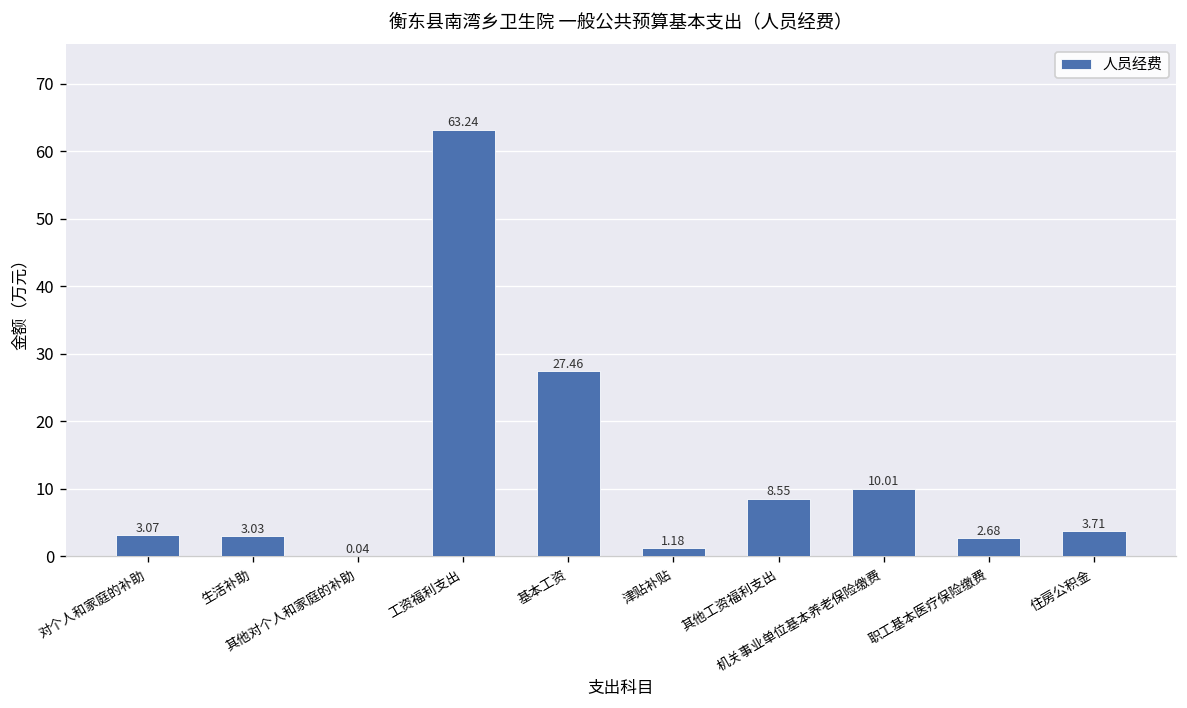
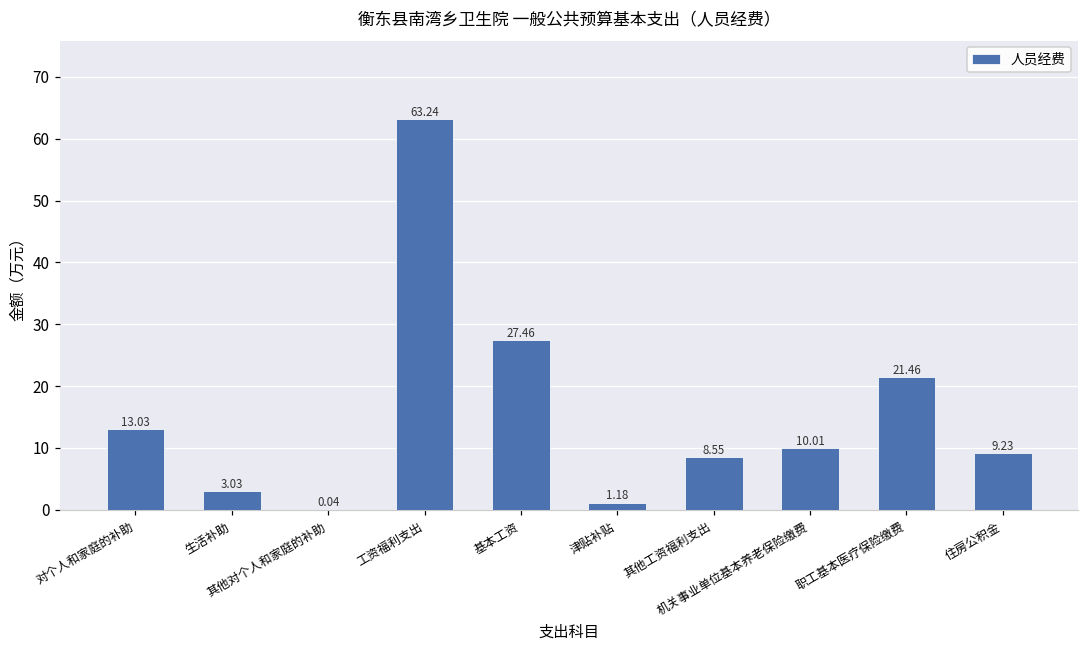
  {
-   "对个人和家庭的补助": 3.07,
+   "对个人和家庭的补助": 13.03,
    "生活补助": 3.03,
    "其他对个人和家庭的补助": 0.04,
    "工资福利支出": 63.24,
    "基本工资": 27.46,
    "津贴补贴": 1.18,
    "其他工资福利支出": 8.55,
    "机关事业单位基本养老保险缴费": 10.01,
-   "职工基本医疗保险缴费": 2.68,
-   "住房公积金": 3.71
+   "职工基本医疗保险缴费": 21.46,
+   "住房公积金": 9.23
  }
